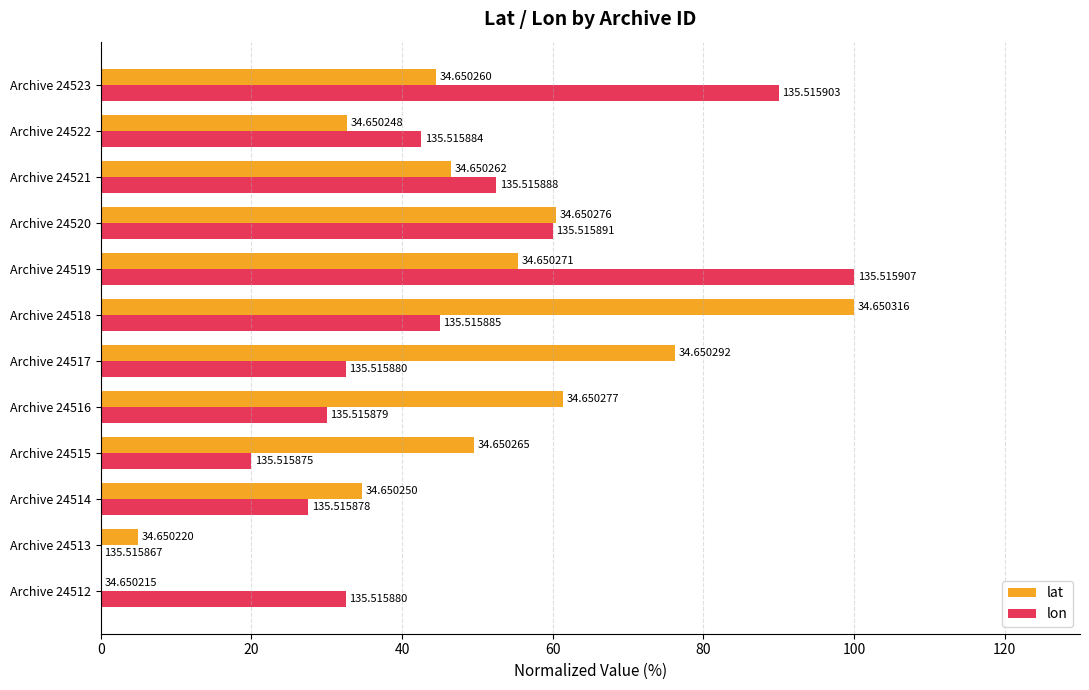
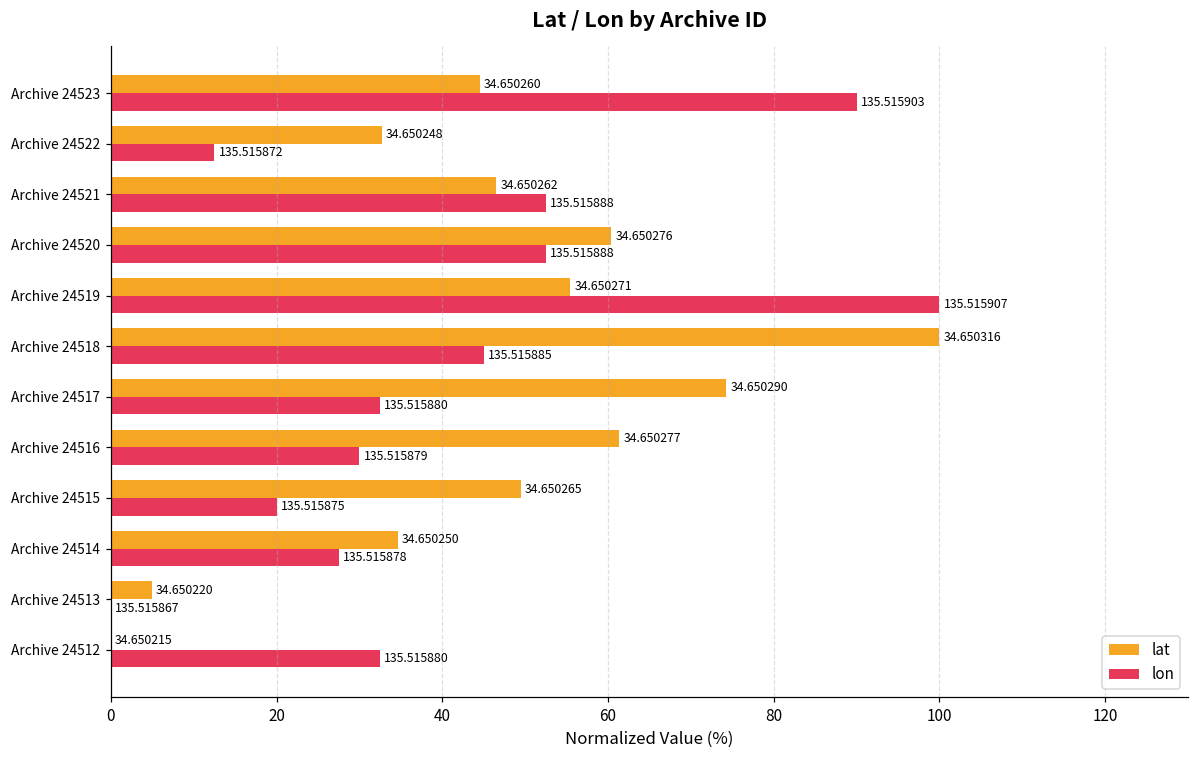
  {
    "lat": {
-     "Archive 24517": 34.650292
+     "Archive 24517": 34.650290
    },
    "lon": {
-     "Archive 24522": 135.515884,
-     "Archive 24520": 135.515891
+     "Archive 24522": 135.515872,
+     "Archive 24520": 135.515888
    }
  }
